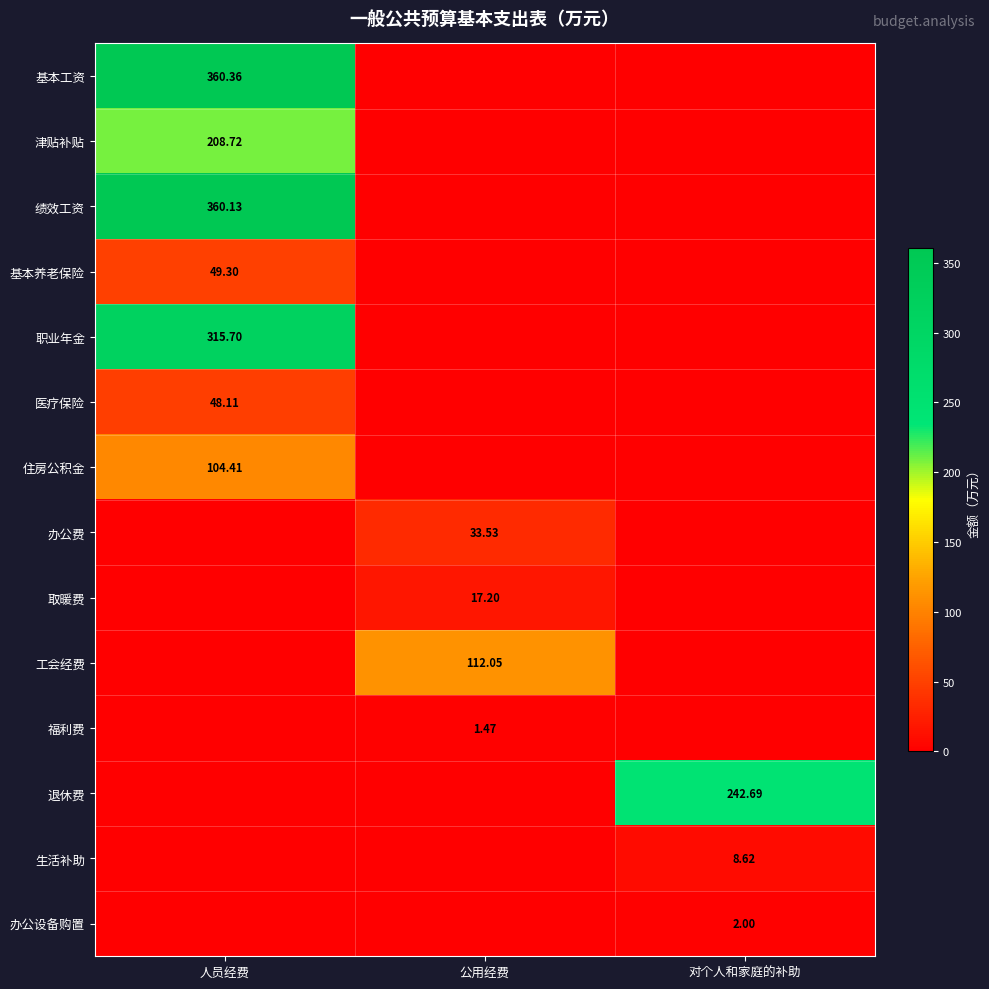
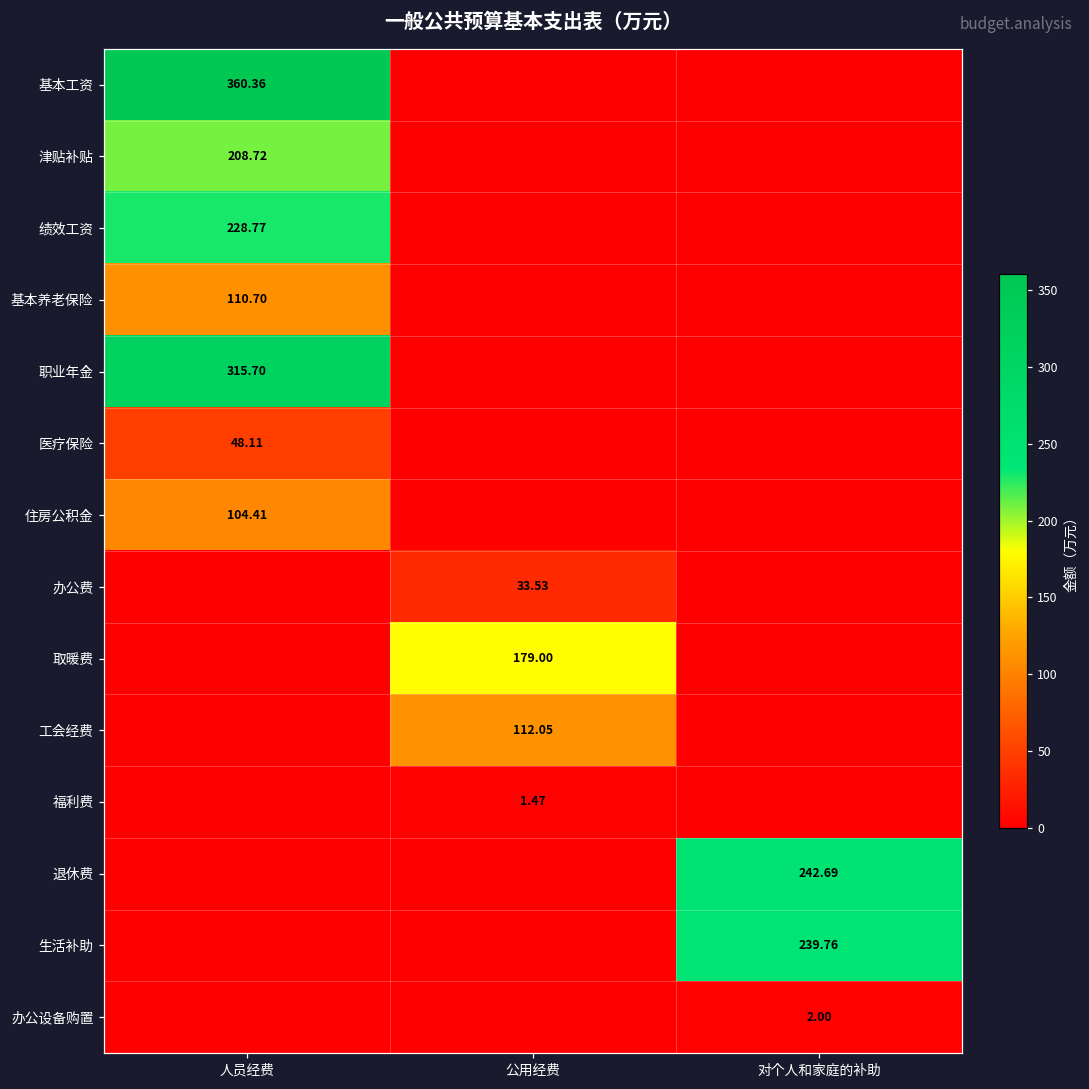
  {
    "基本工资": {
      "人员经费": 360.36
    },
    "津贴补贴": {
      "人员经费": 208.72
    },
    "绩效工资": {
-     "人员经费": 360.13
+     "人员经费": 228.77
    },
    "基本养老保险": {
-     "人员经费": 49.30
+     "人员经费": 110.70
    },
    "职业年金": {
      "人员经费": 315.70
    },
    "医疗保险": {
      "人员经费": 48.11
    },
    "住房公积金": {
      "人员经费": 104.41
    },
    "办公费": {
      "公用经费": 33.53
    },
    "取暖费": {
-     "公用经费": 17.20
+     "公用经费": 179.00
    },
    "工会经费": {
      "公用经费": 112.05
    },
    "福利费": {
      "公用经费": 1.47
    },
    "退休费": {
      "对个人和家庭的补助": 242.69
    },
    "生活补助": {
-     "对个人和家庭的补助": 8.62
+     "对个人和家庭的补助": 239.76
    },
    "办公设备购置": {
      "对个人和家庭的补助": 2.00
    }
  }
